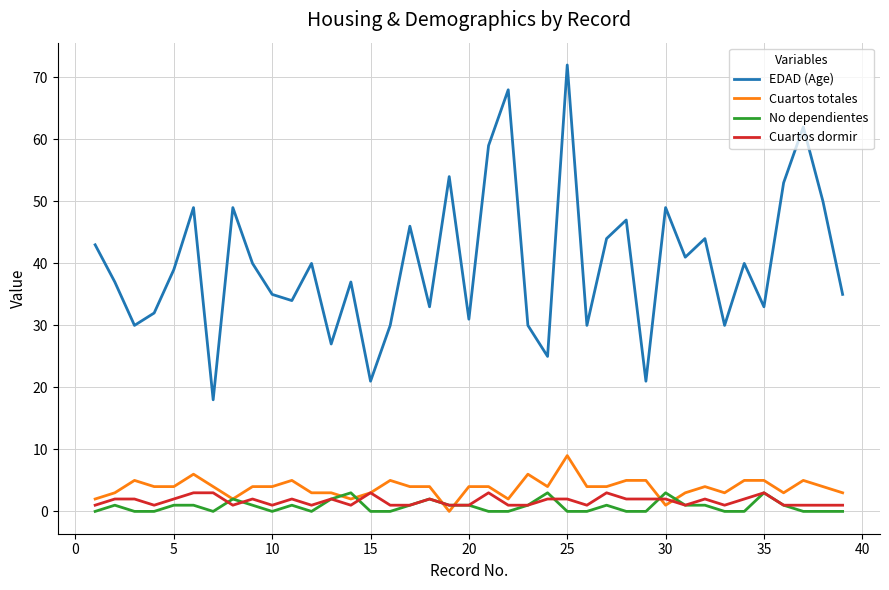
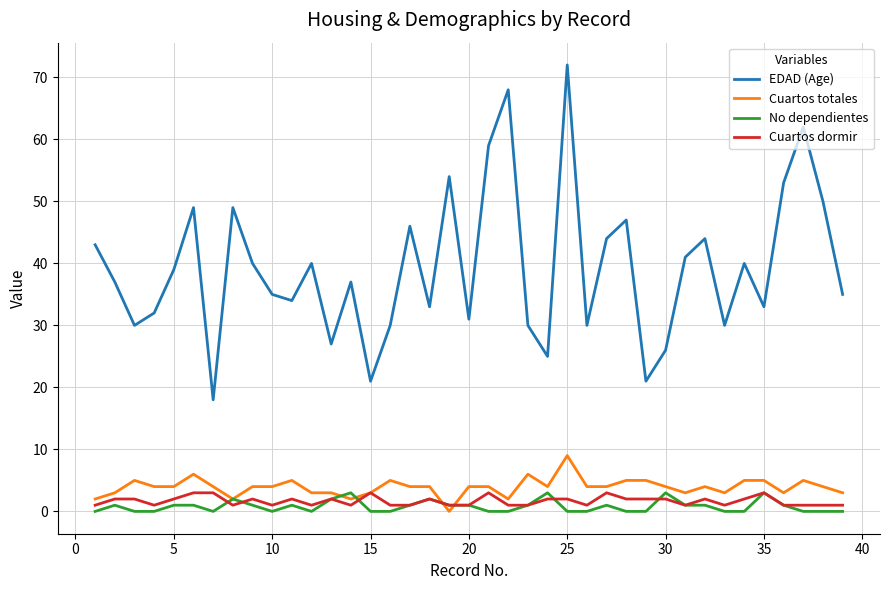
  {
    "EDAD (Age)": {
      "5": 39,
      "10": 35,
      "15": 21,
      "20": 31,
      "25": 72,
-     "30": 49,
+     "30": 26,
      "35": 33
    },
    "Cuartos totales": {
      "5": 4,
      "10": 4,
      "20": 4,
      "25": 9,
-     "30": 1,
+     "30": 4,
      "35": 5
    },
    "No dependientes": {
      "5": 1,
      "10": 0,
      "15": 0,
      "25": 0,
      "30": 3
    },
    "Cuartos dormir": {
      "5": 2,
      "10": 1,
      "25": 2,
      "30": 2
    }
  }
